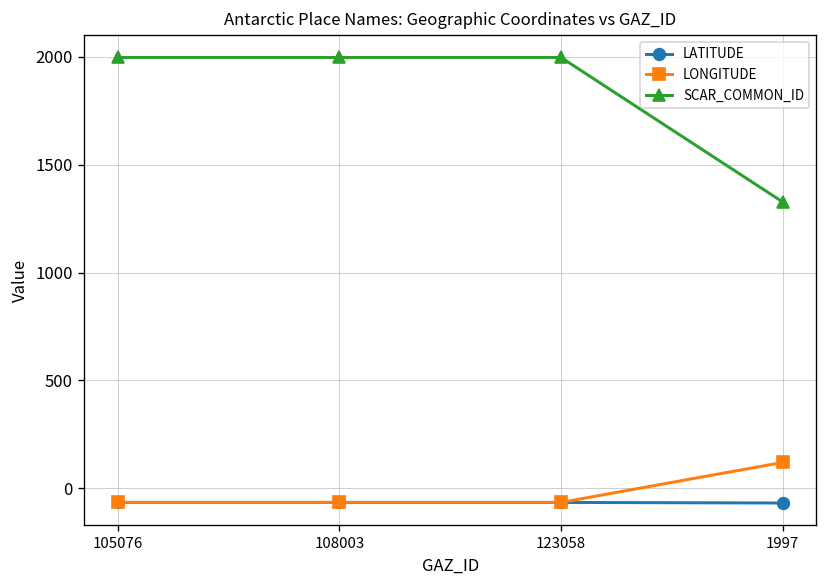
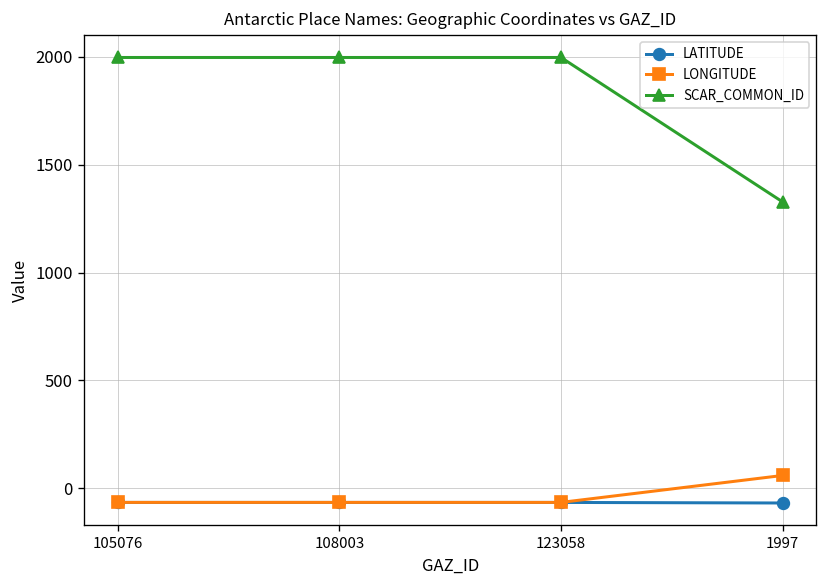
  {
    "LATITUDE": {
      "1997": -70
    },
    "LONGITUDE": {
-     "1997": 120
+     "1997": 60
    },
    "SCAR_COMMON_ID": {
      "105076": 2000,
      "108003": 2000,
      "123058": 2000,
      "1997": 1330
    }
  }
